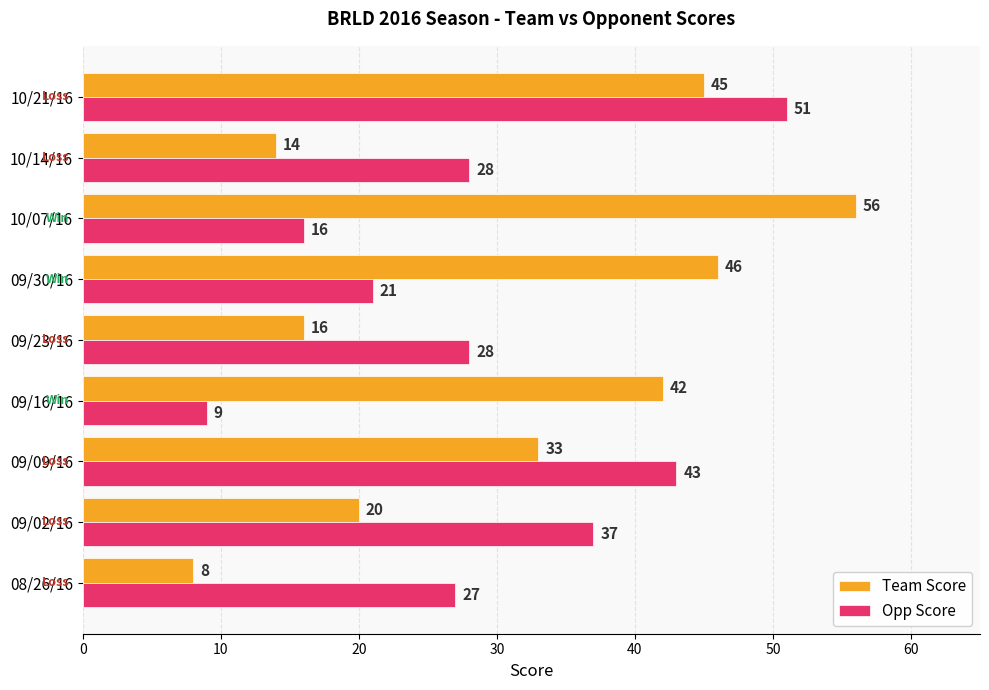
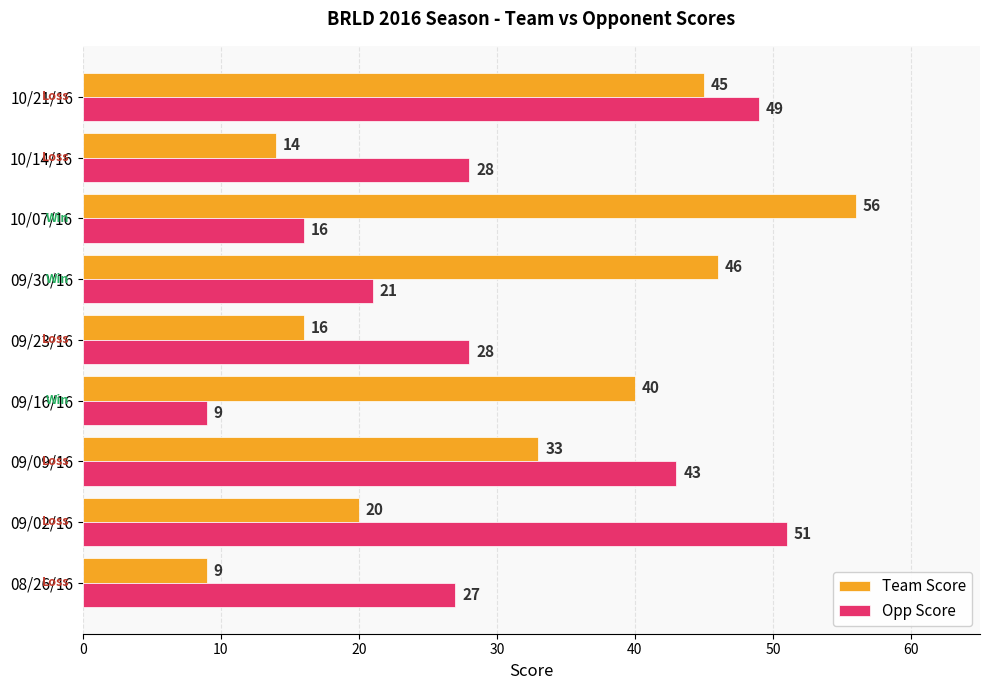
  {
    "Team Score": {
      "10/21/16": 45,
      "10/14/16": 14,
      "10/07/16": 56,
      "09/30/16": 46,
      "09/23/16": 16,
-     "09/16/16": 42,
+     "09/16/16": 40,
      "09/09/16": 33,
      "09/02/16": 20,
-     "08/26/16": 8
+     "08/26/16": 9
    },
    "Opp Score": {
-     "10/21/16": 51,
+     "10/21/16": 49,
      "10/14/16": 28,
      "10/07/16": 16,
      "09/30/16": 21,
      "09/23/16": 28,
      "09/16/16": 9,
      "09/09/16": 43,
-     "09/02/16": 37,
+     "09/02/16": 51,
      "08/26/16": 27
    }
  }
